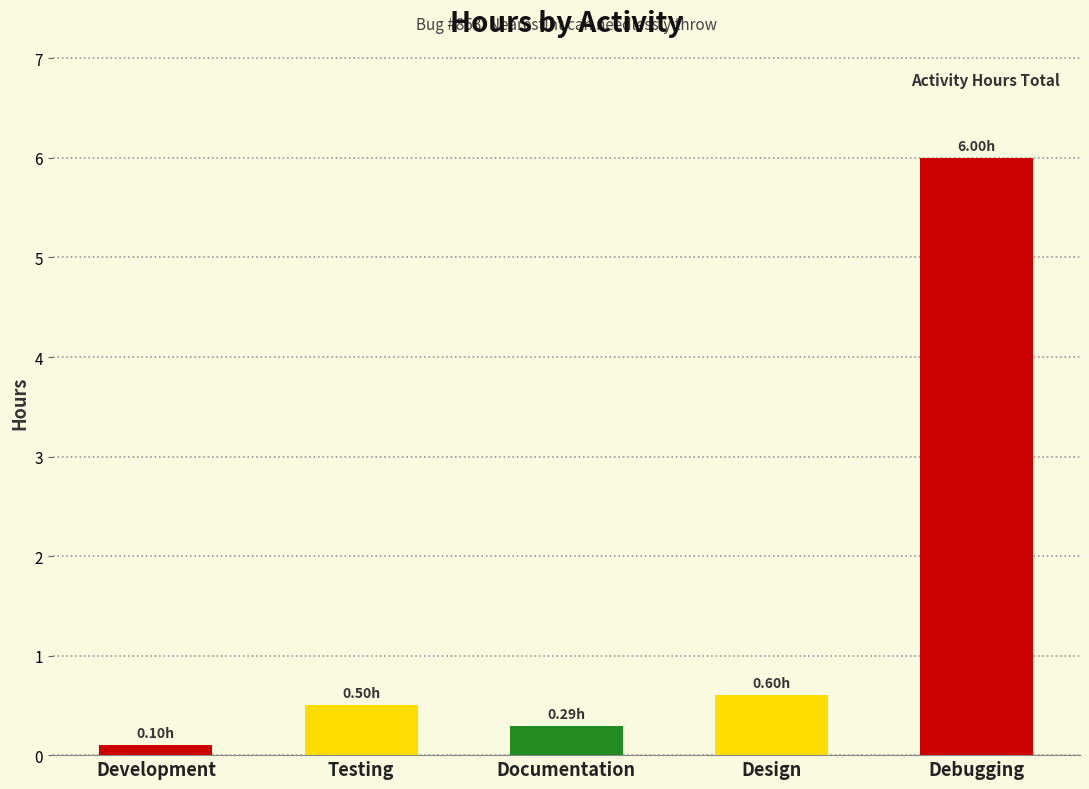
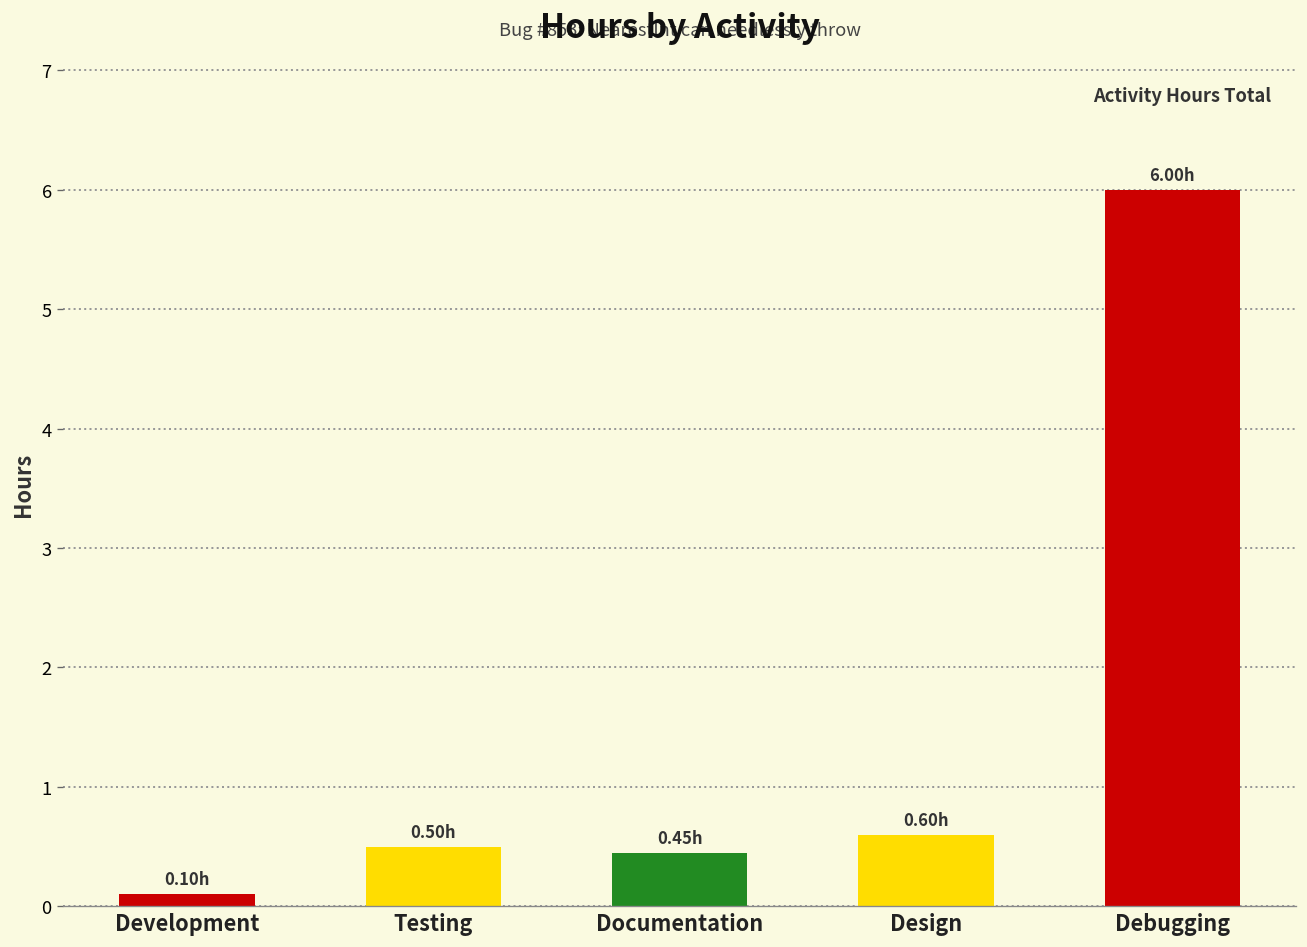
  {
    "Development": "0.10h",
    "Testing": "0.50h",
-   "Documentation": "0.29h",
+   "Documentation": "0.45h",
    "Design": "0.60h",
    "Debugging": "6.00h"
  }
